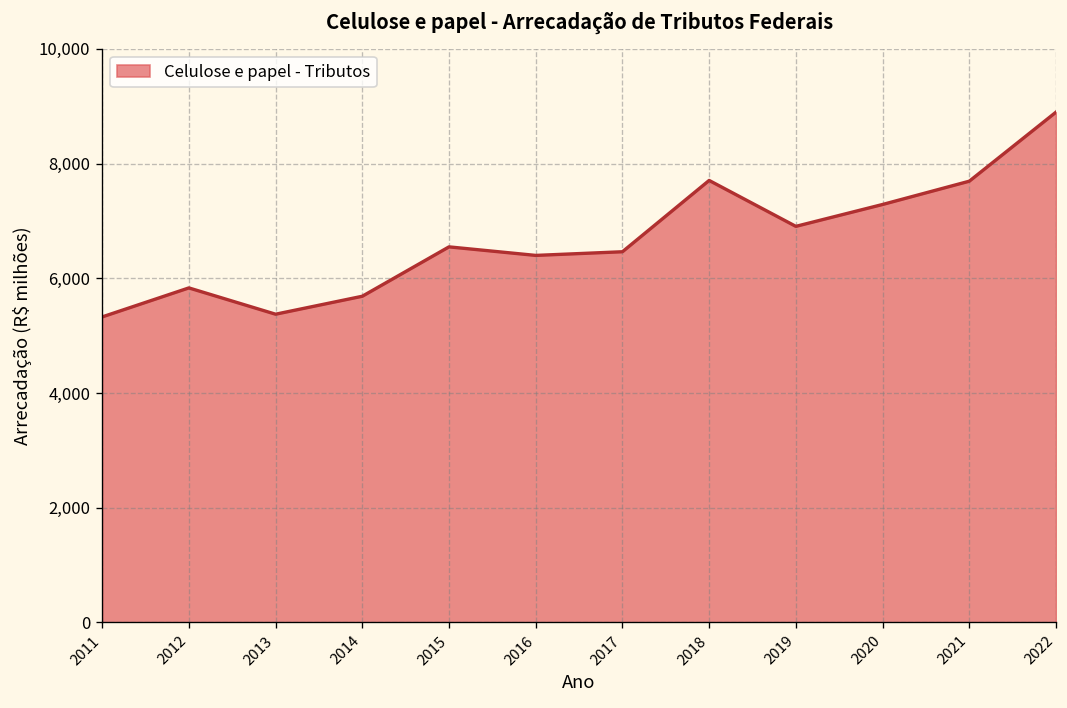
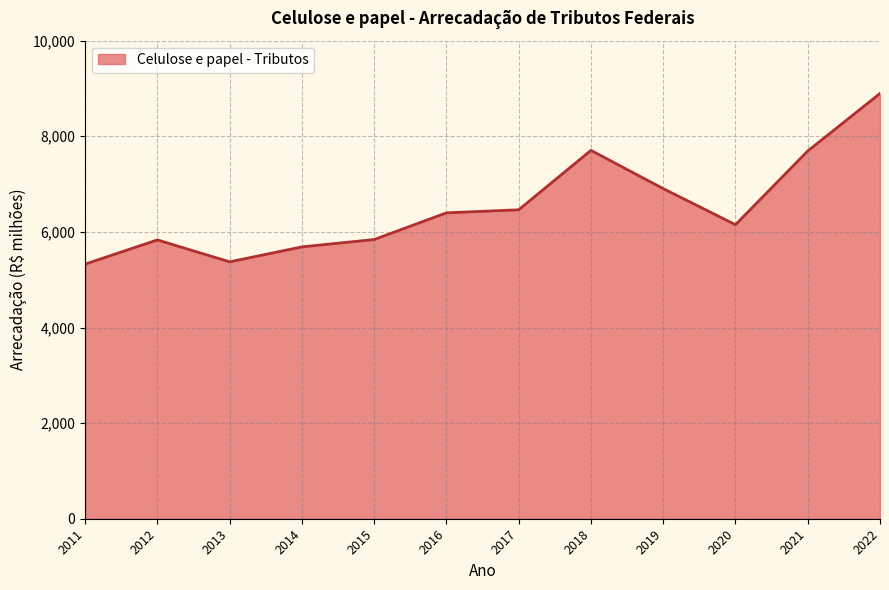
  {
    "2011": "5,300",
    "2012": "5,800",
    "2013": "5,400",
    "2014": "5,700",
-   "2015": "6,500",
+   "2015": "5,800",
    "2016": "6,400",
    "2017": "6,500",
    "2018": "7,700",
    "2019": "6,900",
-   "2020": "7,300",
+   "2020": "6,200",
    "2021": "7,700",
    "2022": "8,900"
  }
